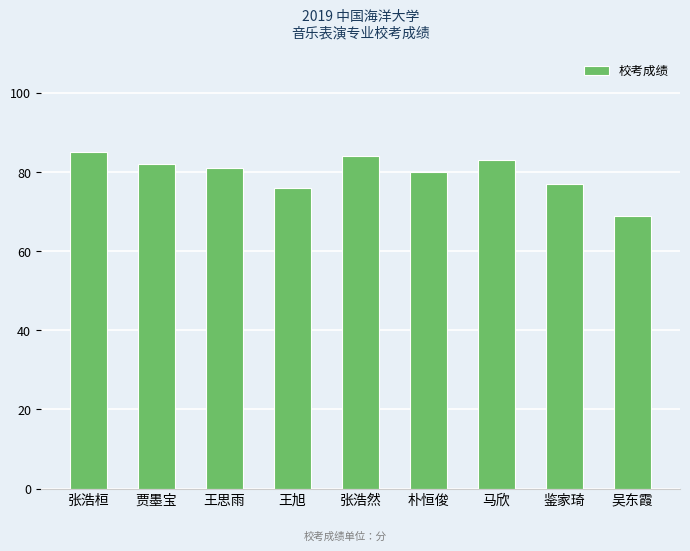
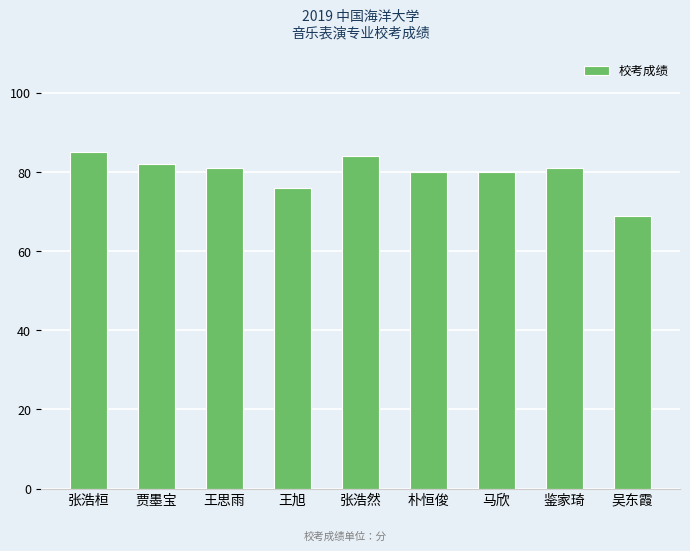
  {
    "张浩桓": 85,
    "贾墨宝": 82,
    "王思雨": 81,
    "王旭": 76,
    "张浩然": 84,
    "朴恒俊": 80,
-   "马欣": 83,
-   "鉴家琦": 77,
+   "马欣": 80,
+   "鉴家琦": 81,
    "吴东霞": 69
  }
